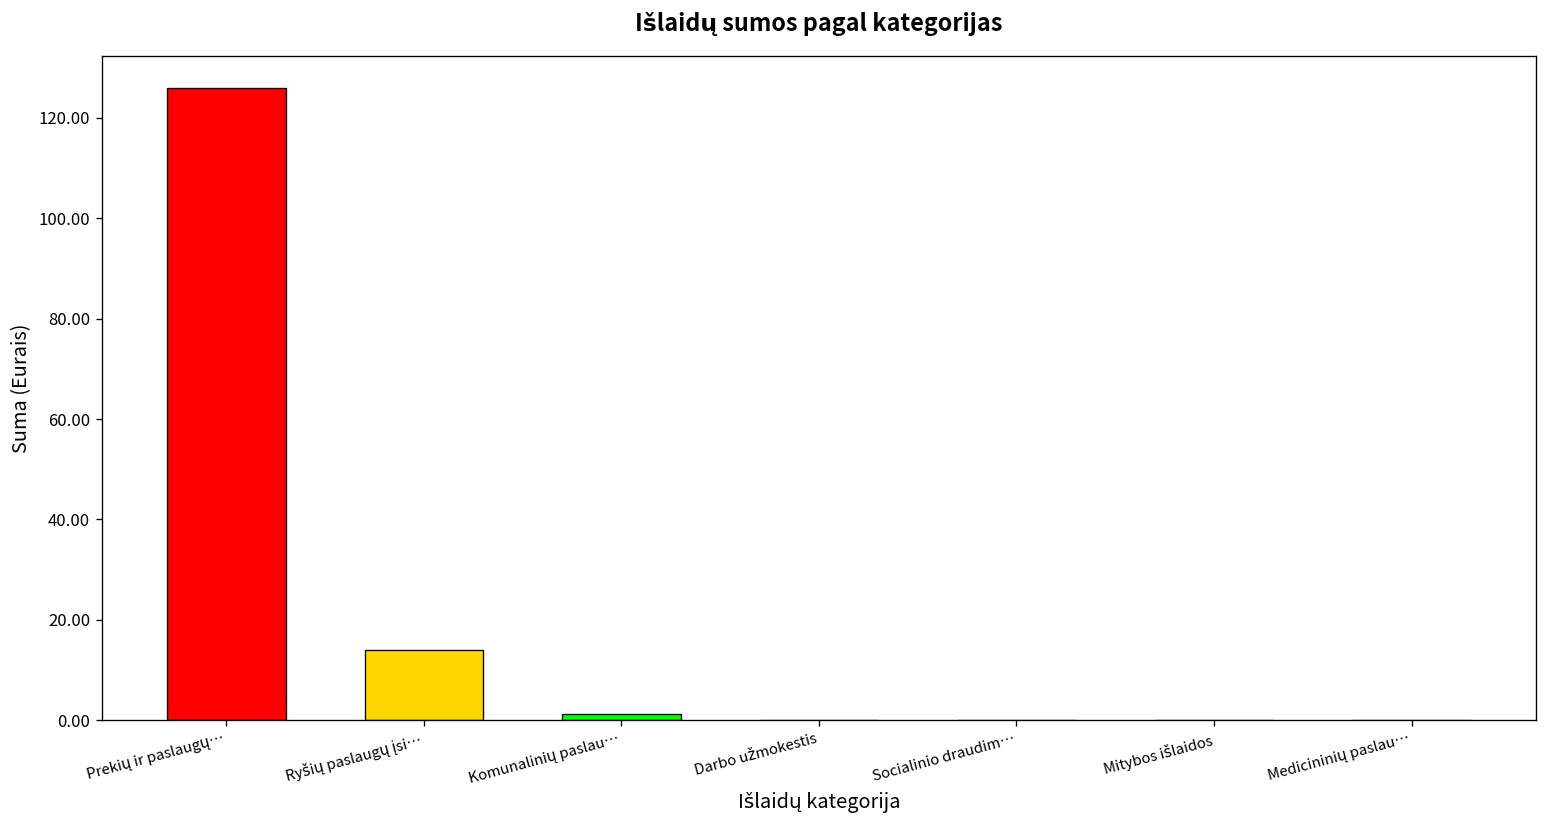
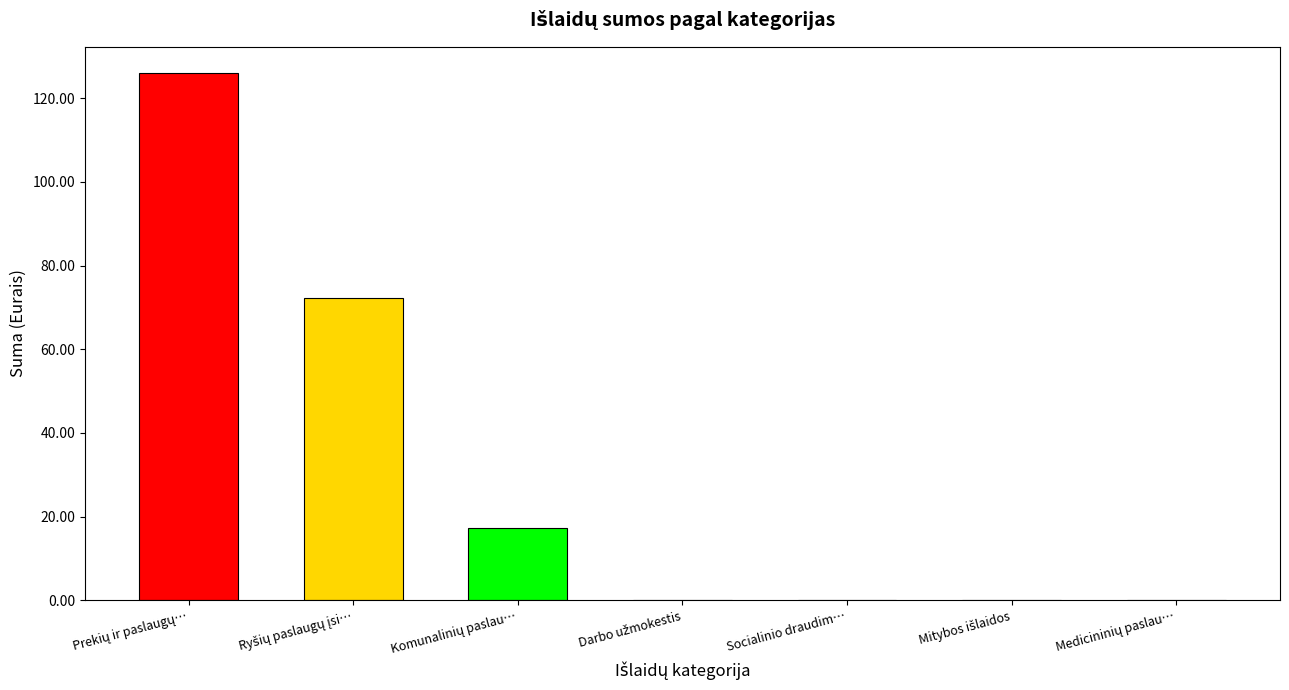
  {
    "Prekių ir paslaugų…": 126,
-   "Ryšių paslaugų įsi…": 14,
-   "Komunalinių paslau…": 1,
+   "Ryšių paslaugų įsi…": 72,
+   "Komunalinių paslau…": 17,
    "Darbo užmokestis": 0,
    "Socialinio draudim…": 0,
    "Mitybos išlaidos": 0,
    "Medicininių paslau…": 0
  }
